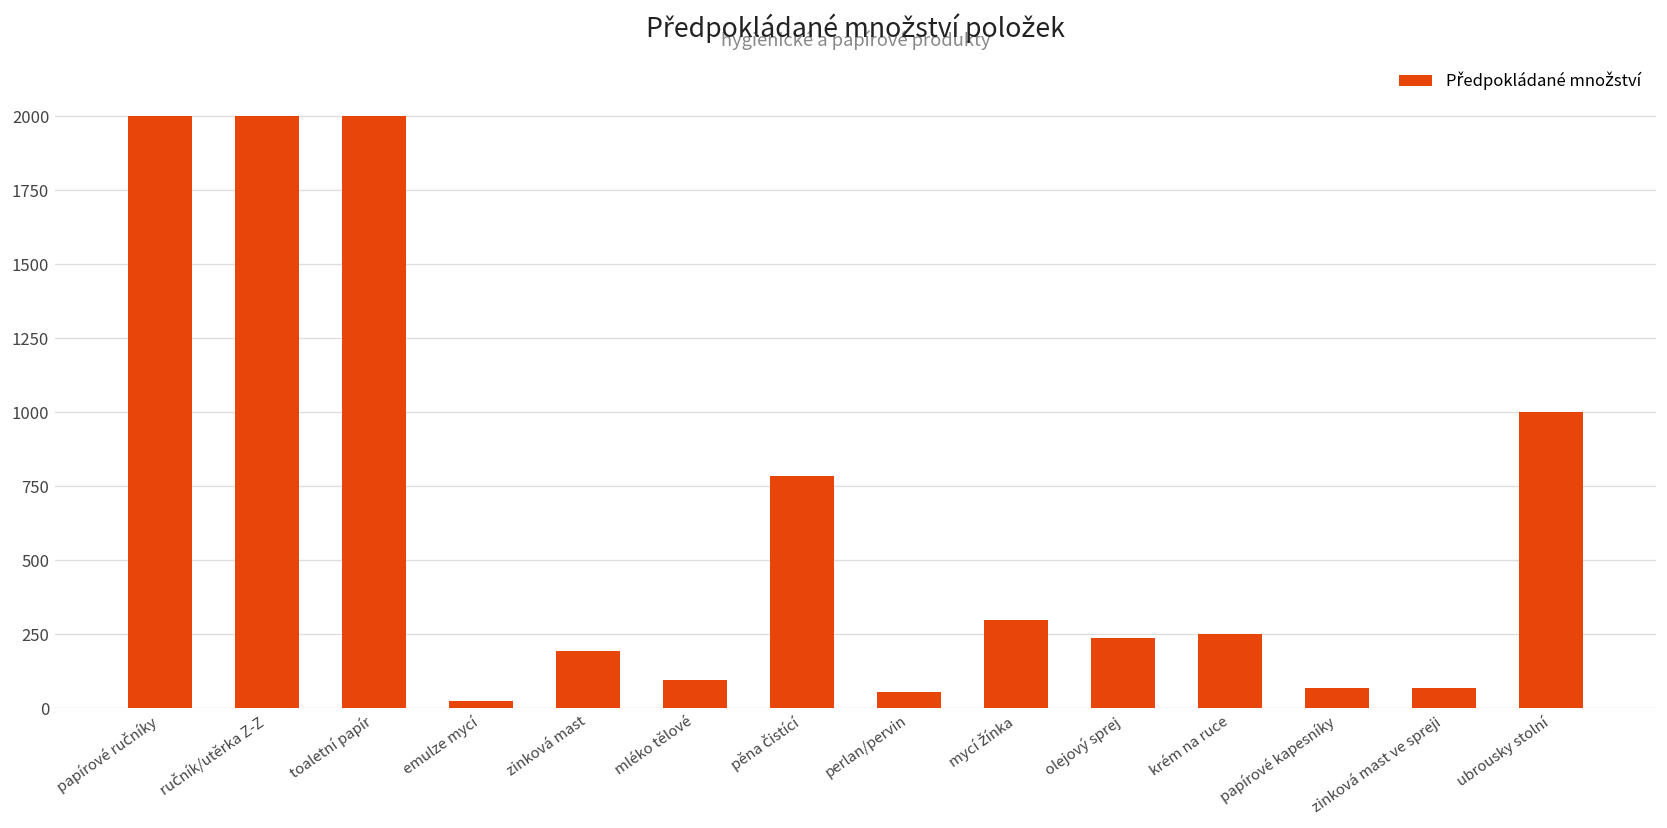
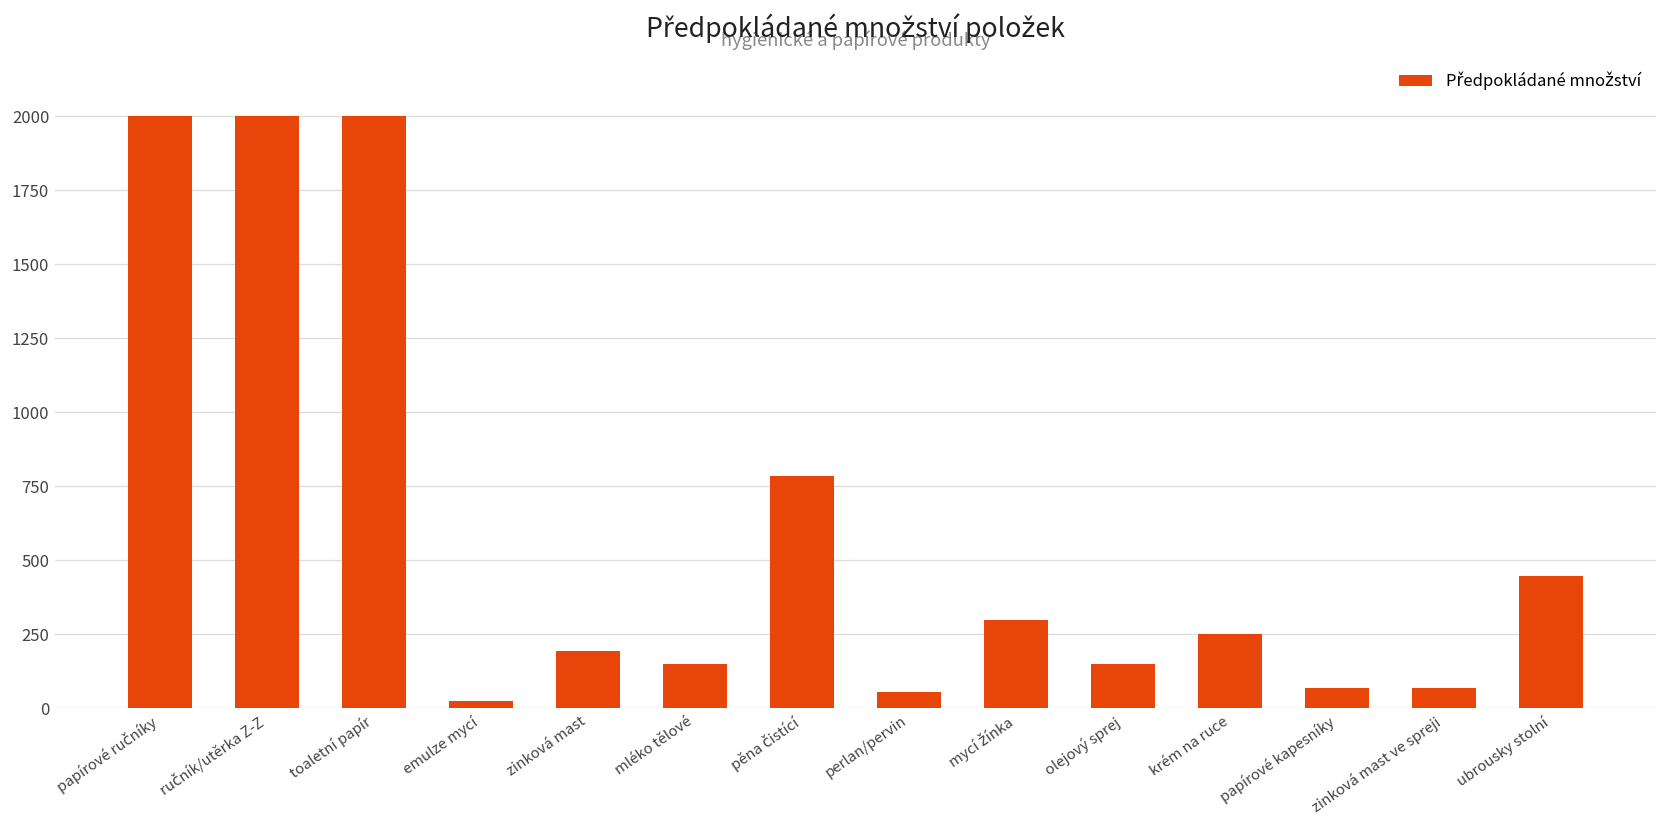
  {
    "papírové ručníky": 2000,
    "ručník/utěrka Z-Z": 2000,
    "toaletní papír": 2000,
    "emulze mycí": 30,
    "zinková mast": 200,
-   "mléko tělové": 100,
+   "mléko tělové": 150,
    "pěna čistící": 790,
    "perlan/pervin": 60,
    "mycí žínka": 300,
-   "olejový sprej": 240,
+   "olejový sprej": 150,
    "krém na ruce": 250,
    "papírové kapesníky": 70,
    "zinková mast ve spreji": 70,
-   "ubrousky stolní": 1000
+   "ubrousky stolní": 450
  }
